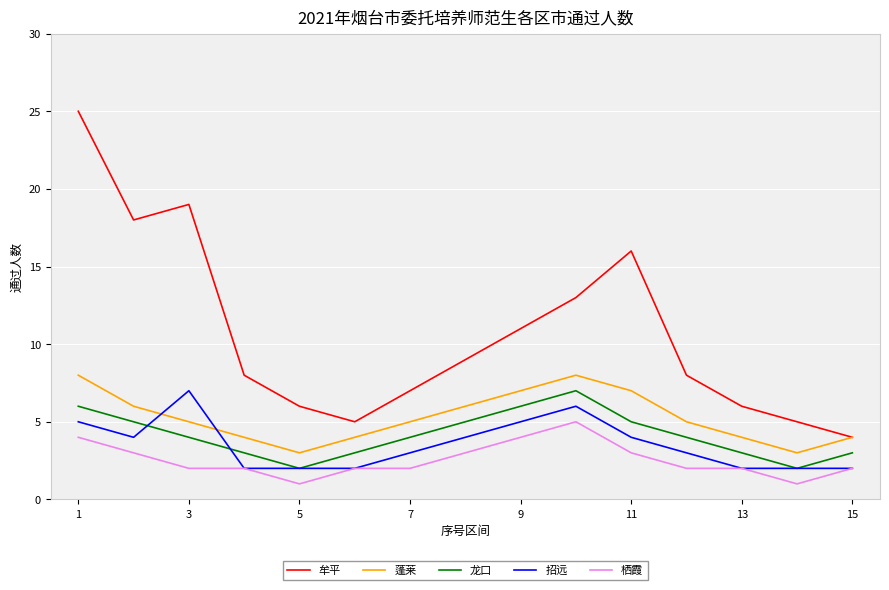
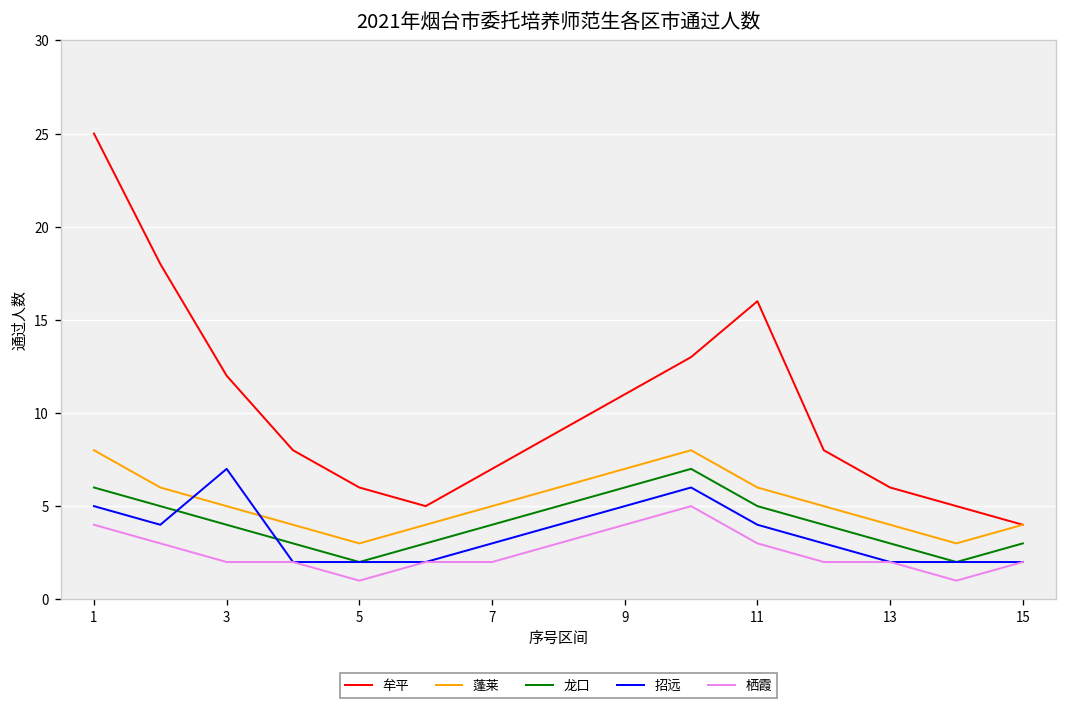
  {
    "牟平": {
      "1": 25,
-     "3": 19,
+     "3": 12,
      "5": 6,
      "7": 7,
      "9": 11,
      "11": 16,
      "13": 6
    },
    "蓬莱": {
      "1": 8,
      "3": 5,
      "5": 3,
      "7": 5,
      "9": 7,
-     "11": 7,
+     "11": 6,
      "13": 4
    },
    "龙口": {
      "1": 6,
      "3": 4,
      "7": 4,
      "9": 6,
      "11": 5,
      "13": 3,
      "15": 3
    },
    "招远": {
      "1": 5,
      "3": 7,
      "7": 3,
      "9": 5,
      "11": 4
    },
    "栖霞": {
      "1": 4,
      "3": 2,
      "5": 1,
      "7": 2,
      "9": 4,
      "11": 3
    }
  }
